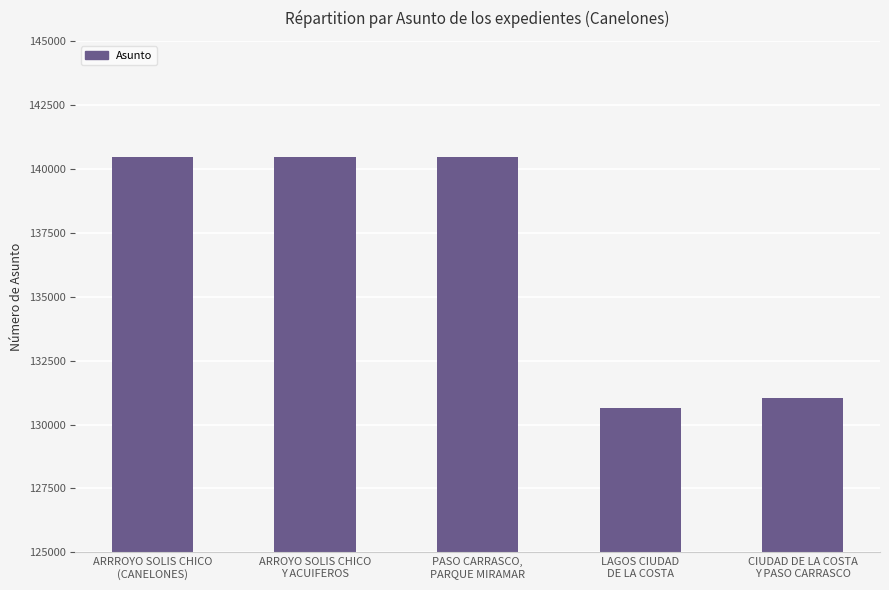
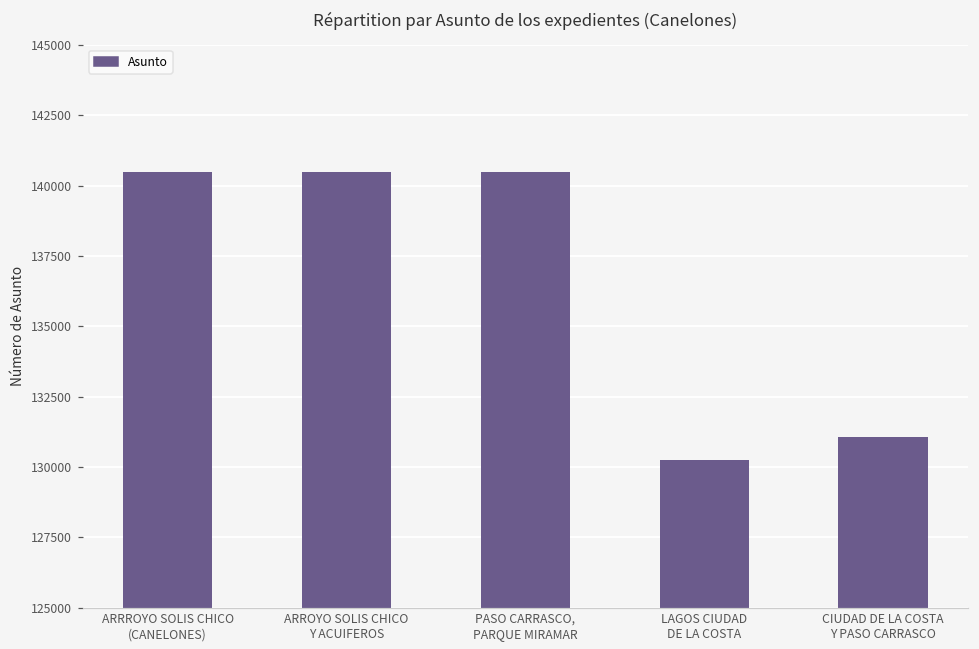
  {
    "ARRROYO SOLIS CHICO (CANELONES)": 140500,
    "ARROYO SOLIS CHICO Y ACUIFEROS": 140500,
    "PASO CARRASCO, PARQUE MIRAMAR": 140500,
-   "LAGOS CIUDAD DE LA COSTA": 130600,
+   "LAGOS CIUDAD DE LA COSTA": 130300,
    "CIUDAD DE LA COSTA Y PASO CARRASCO": 131100
  }
